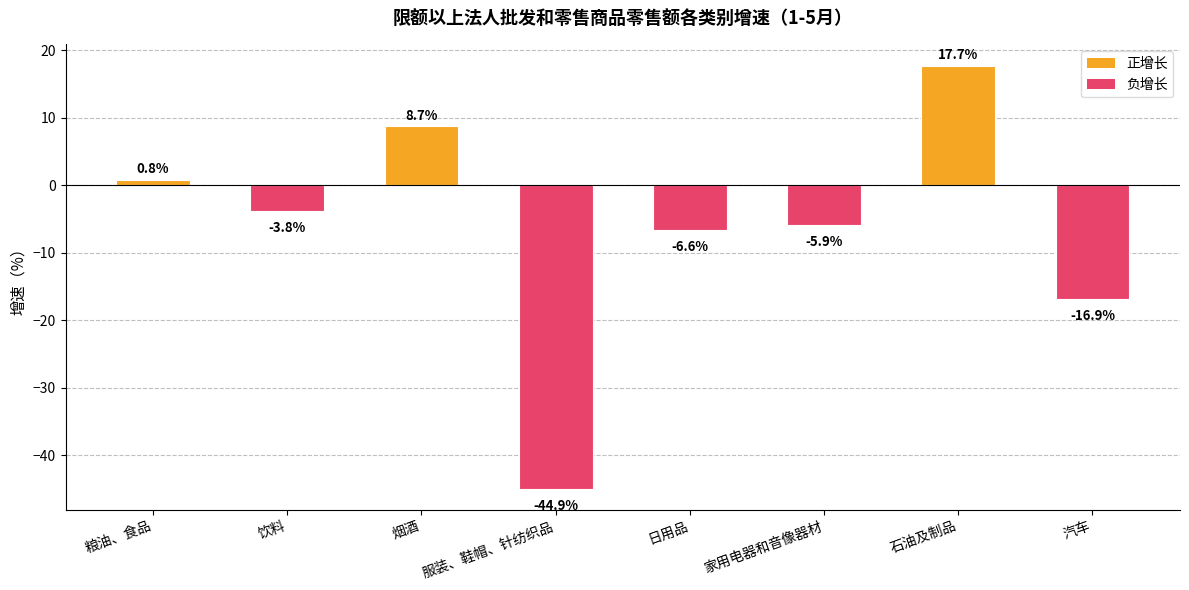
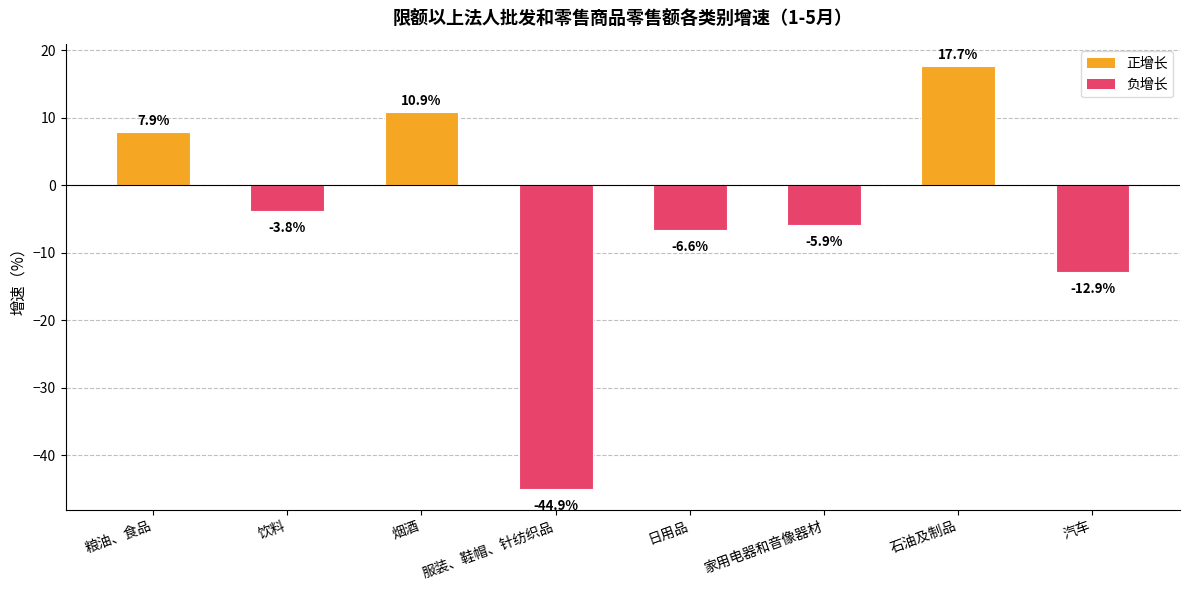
  {
-   "粮油、食品": "0.8%",
+   "粮油、食品": "7.9%",
    "饮料": "-3.8%",
-   "烟酒": "8.7%",
+   "烟酒": "10.9%",
    "服装、鞋帽、针纺织品": "-44.9%",
    "日用品": "-6.6%",
    "家用电器和音像器材": "-5.9%",
    "石油及制品": "17.7%",
-   "汽车": "-16.9%"
+   "汽车": "-12.9%"
  }
